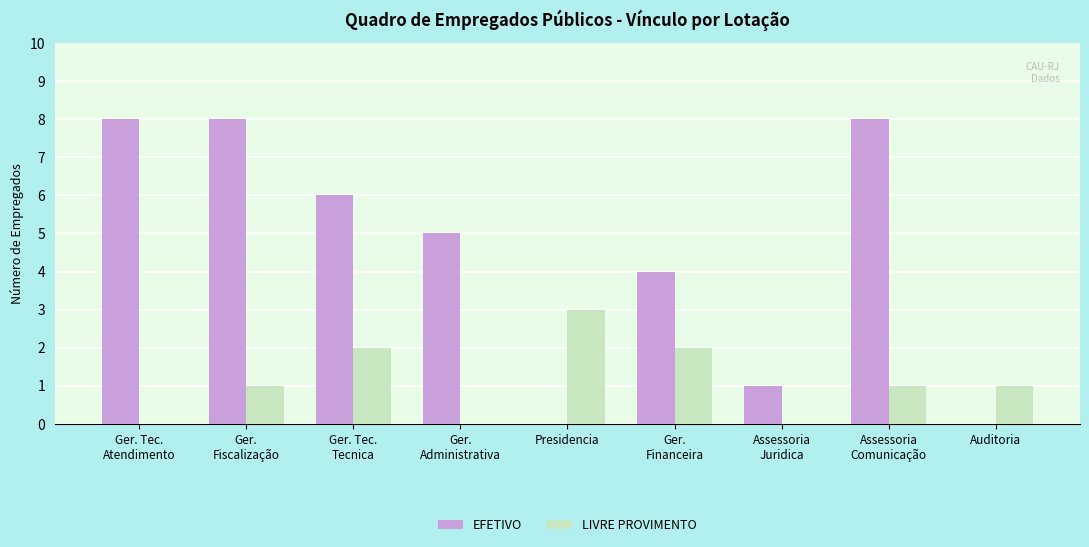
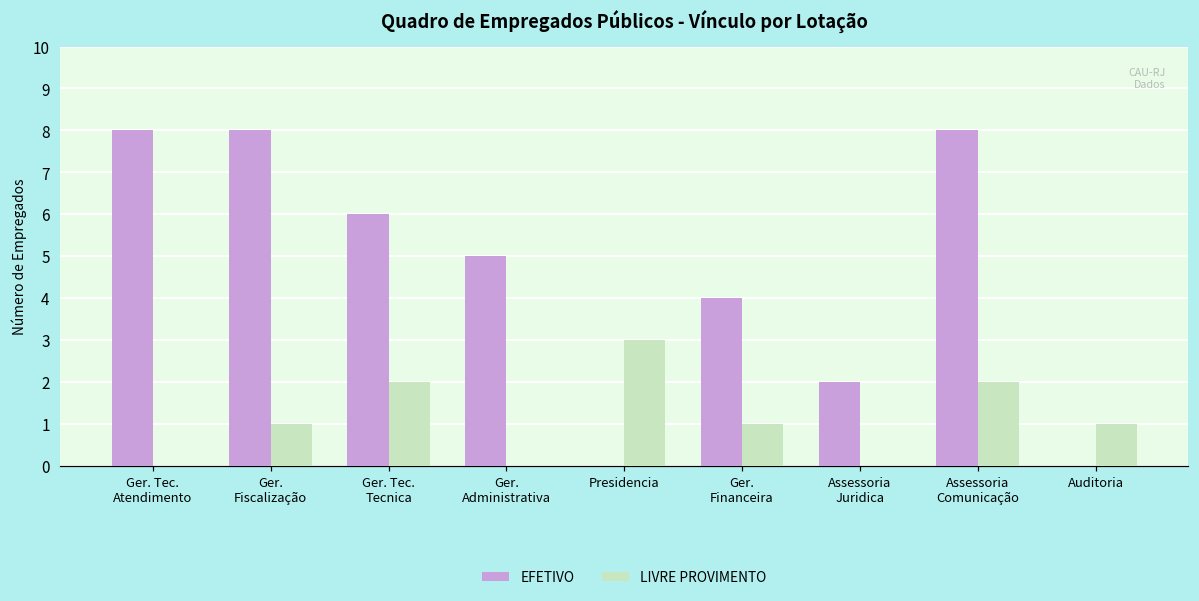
  {
    "EFETIVO": {
      "Ger. Tec. Atendimento": 8,
      "Ger. Fiscalização": 8,
      "Ger. Tec. Tecnica": 6,
      "Ger. Administrativa": 5,
      "Presidencia": 0,
      "Ger. Financeira": 4,
-     "Assessoria Juridica": 1,
+     "Assessoria Juridica": 2,
      "Assessoria Comunicação": 8,
      "Auditoria": 0
    },
    "LIVRE PROVIMENTO": {
      "Ger. Tec. Atendimento": 0,
      "Ger. Fiscalização": 1,
      "Ger. Tec. Tecnica": 2,
      "Ger. Administrativa": 0,
      "Presidencia": 3,
-     "Ger. Financeira": 2,
+     "Ger. Financeira": 1,
      "Assessoria Juridica": 0,
-     "Assessoria Comunicação": 1,
+     "Assessoria Comunicação": 2,
      "Auditoria": 1
    }
  }
